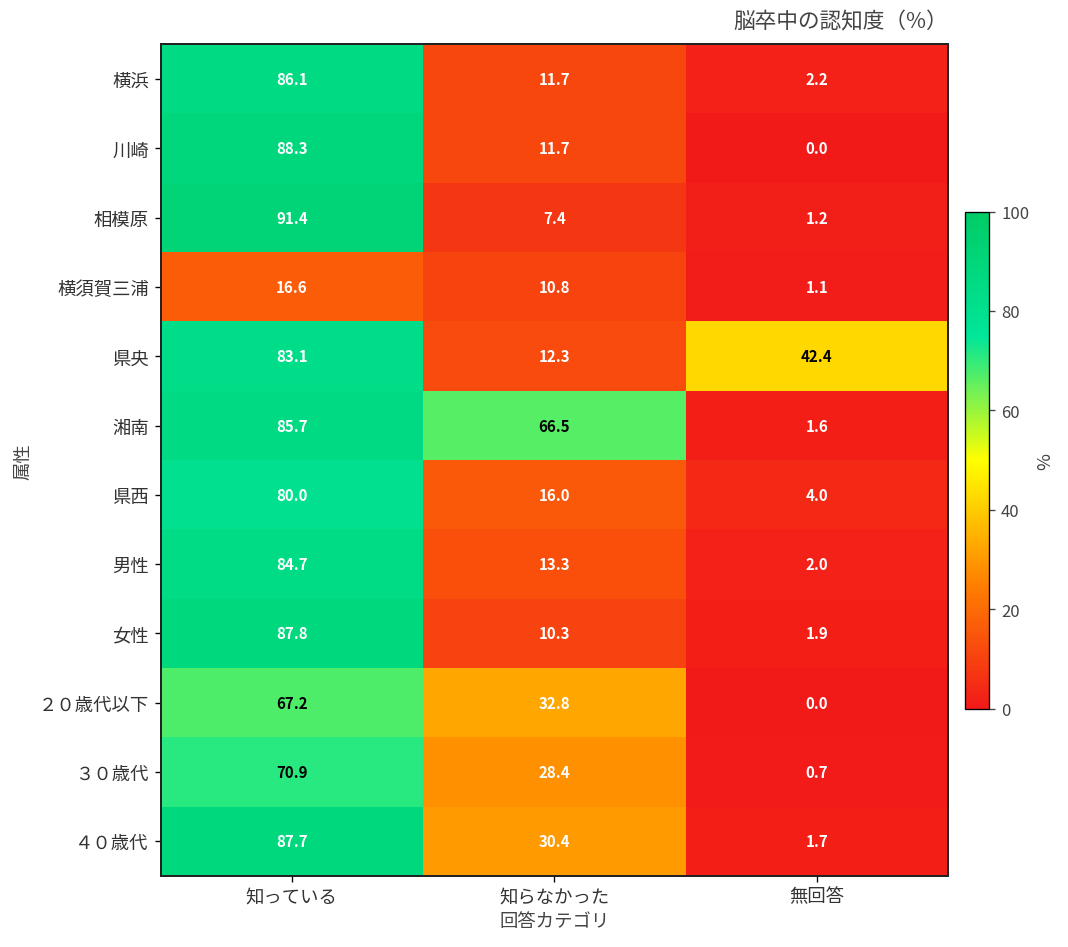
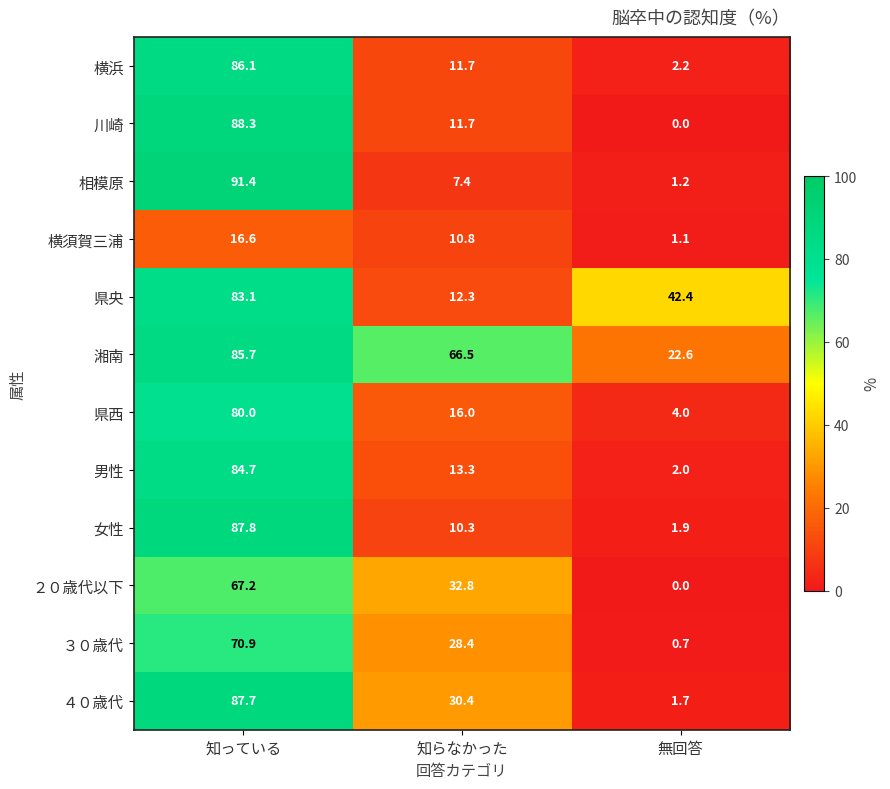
  {
    "横浜": {
      "知っている": 86.1,
      "知らなかった": 11.7,
      "無回答": 2.2
    },
    "川崎": {
      "知っている": 88.3,
      "知らなかった": 11.7,
      "無回答": 0.0
    },
    "相模原": {
      "知っている": 91.4,
      "知らなかった": 7.4,
      "無回答": 1.2
    },
    "横須賀三浦": {
      "知っている": 16.6,
      "知らなかった": 10.8,
      "無回答": 1.1
    },
    "県央": {
      "知っている": 83.1,
      "知らなかった": 12.3,
      "無回答": 42.4
    },
    "湘南": {
      "知っている": 85.7,
      "知らなかった": 66.5,
-     "無回答": 1.6
+     "無回答": 22.6
    },
    "県西": {
      "知っている": 80.0,
      "知らなかった": 16.0,
      "無回答": 4.0
    },
    "男性": {
      "知っている": 84.7,
      "知らなかった": 13.3,
      "無回答": 2.0
    },
    "女性": {
      "知っている": 87.8,
      "知らなかった": 10.3,
      "無回答": 1.9
    },
    "２０歳代以下": {
      "知っている": 67.2,
      "知らなかった": 32.8,
      "無回答": 0.0
    },
    "３０歳代": {
      "知っている": 70.9,
      "知らなかった": 28.4,
      "無回答": 0.7
    },
    "４０歳代": {
      "知っている": 87.7,
      "知らなかった": 30.4,
      "無回答": 1.7
    }
  }
